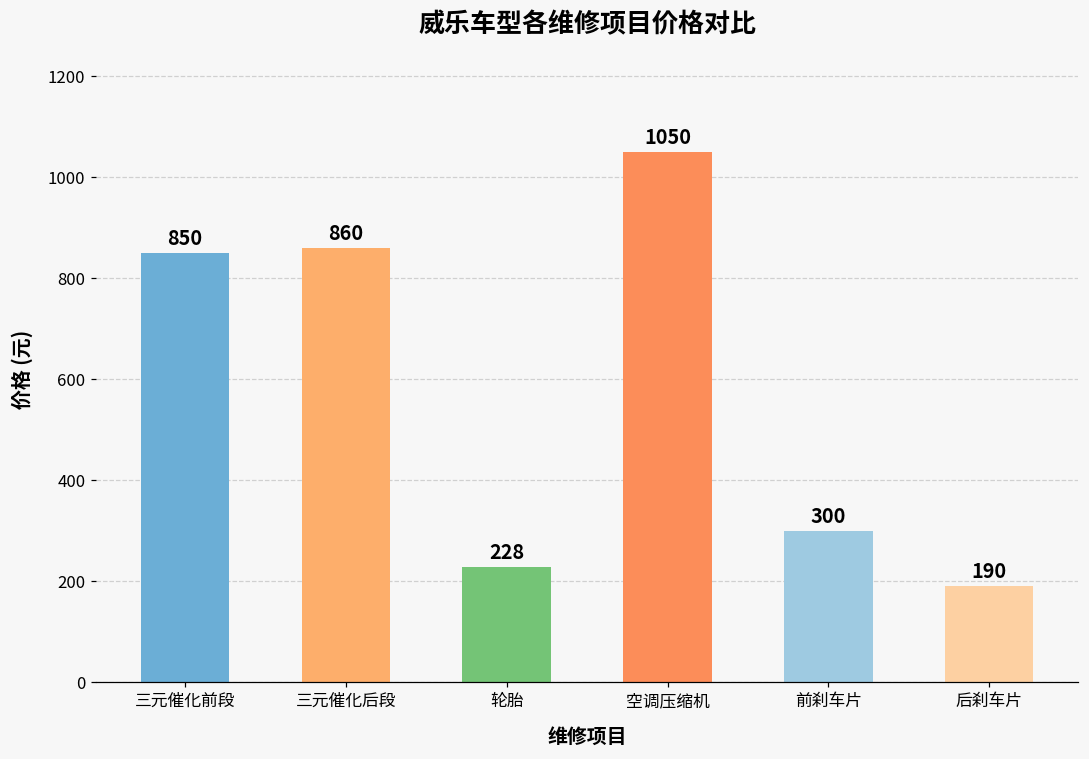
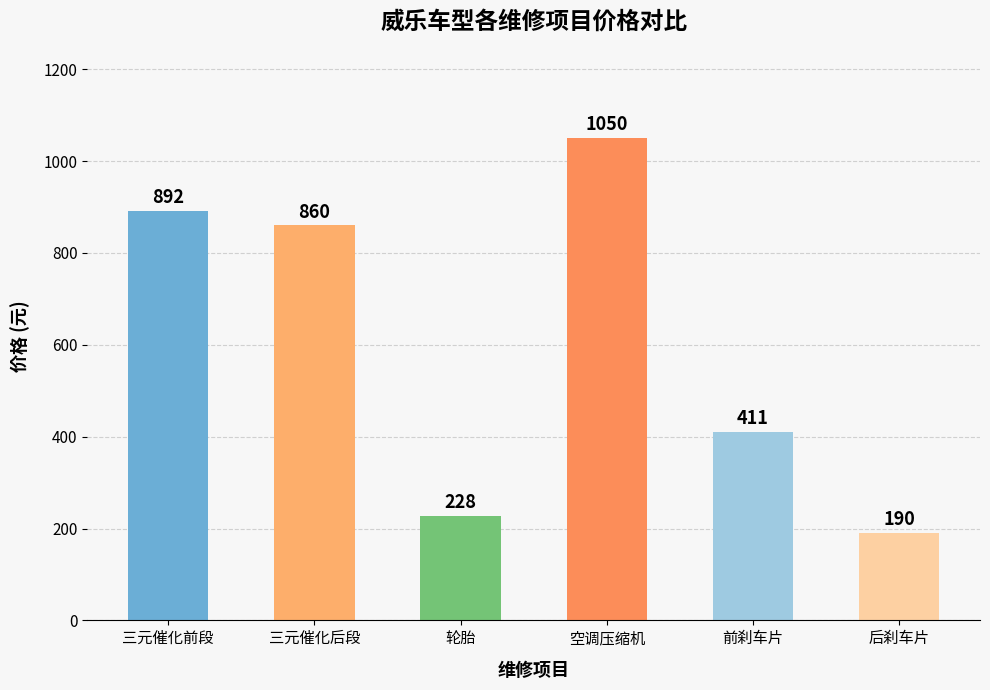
  {
-   "三元催化前段": 850,
+   "三元催化前段": 892,
    "三元催化后段": 860,
    "轮胎": 228,
    "空调压缩机": 1050,
-   "前刹车片": 300,
+   "前刹车片": 411,
    "后刹车片": 190
  }
